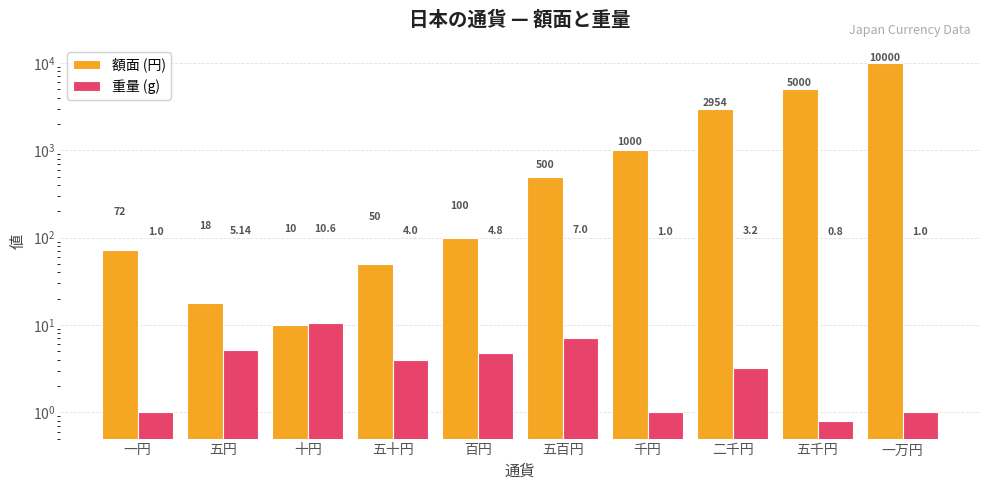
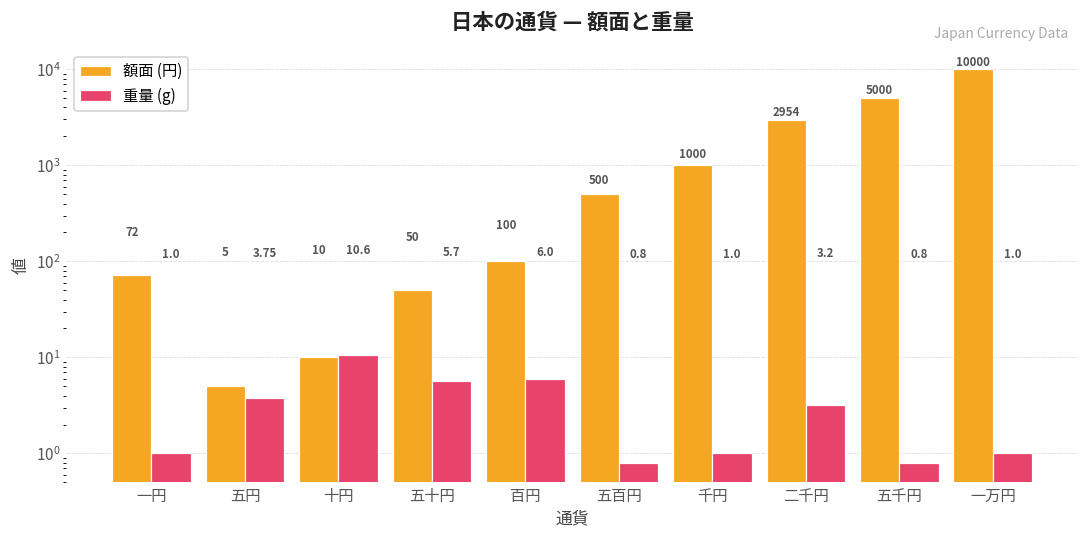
  {
    "額面 (円)": {
-     "五円": 18,
+     "五円": 5,
      "五百円": 500,
      "千円": 1000,
      "二千円": 2954,
      "五千円": 5000,
      "一万円": 10000
    },
    "重量 (g)": {
-     "五円": 5.14,
-     "五十円": 4.0,
-     "百円": 4.8,
-     "五百円": 7.0
+     "五円": 3.75,
+     "五十円": 5.7,
+     "百円": 6.0,
+     "五百円": 0.8
    }
  }
